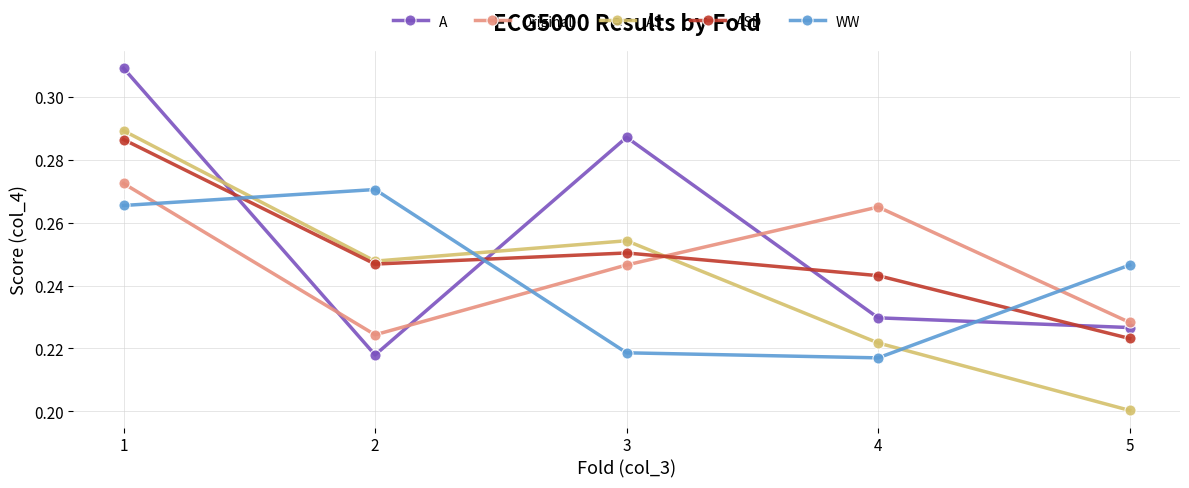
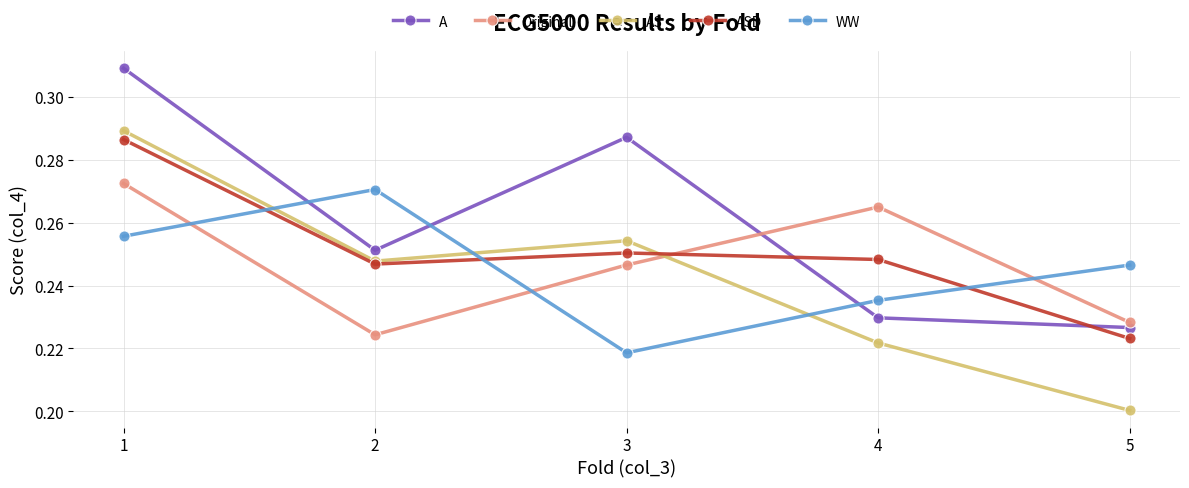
  {
    "A": {
      "1": 0.309,
-     "2": 0.218,
+     "2": 0.251,
      "3": 0.287,
      "4": 0.230,
      "5": 0.227
    },
    "ASD": {
      "1": 0.286,
      "2": 0.247,
      "3": 0.250,
-     "4": 0.243,
+     "4": 0.248,
      "5": 0.223
    },
    "WW": {
-     "1": 0.265,
+     "1": 0.256,
      "2": 0.271,
      "3": 0.219,
-     "4": 0.217,
+     "4": 0.235,
      "5": 0.247
    }
  }
